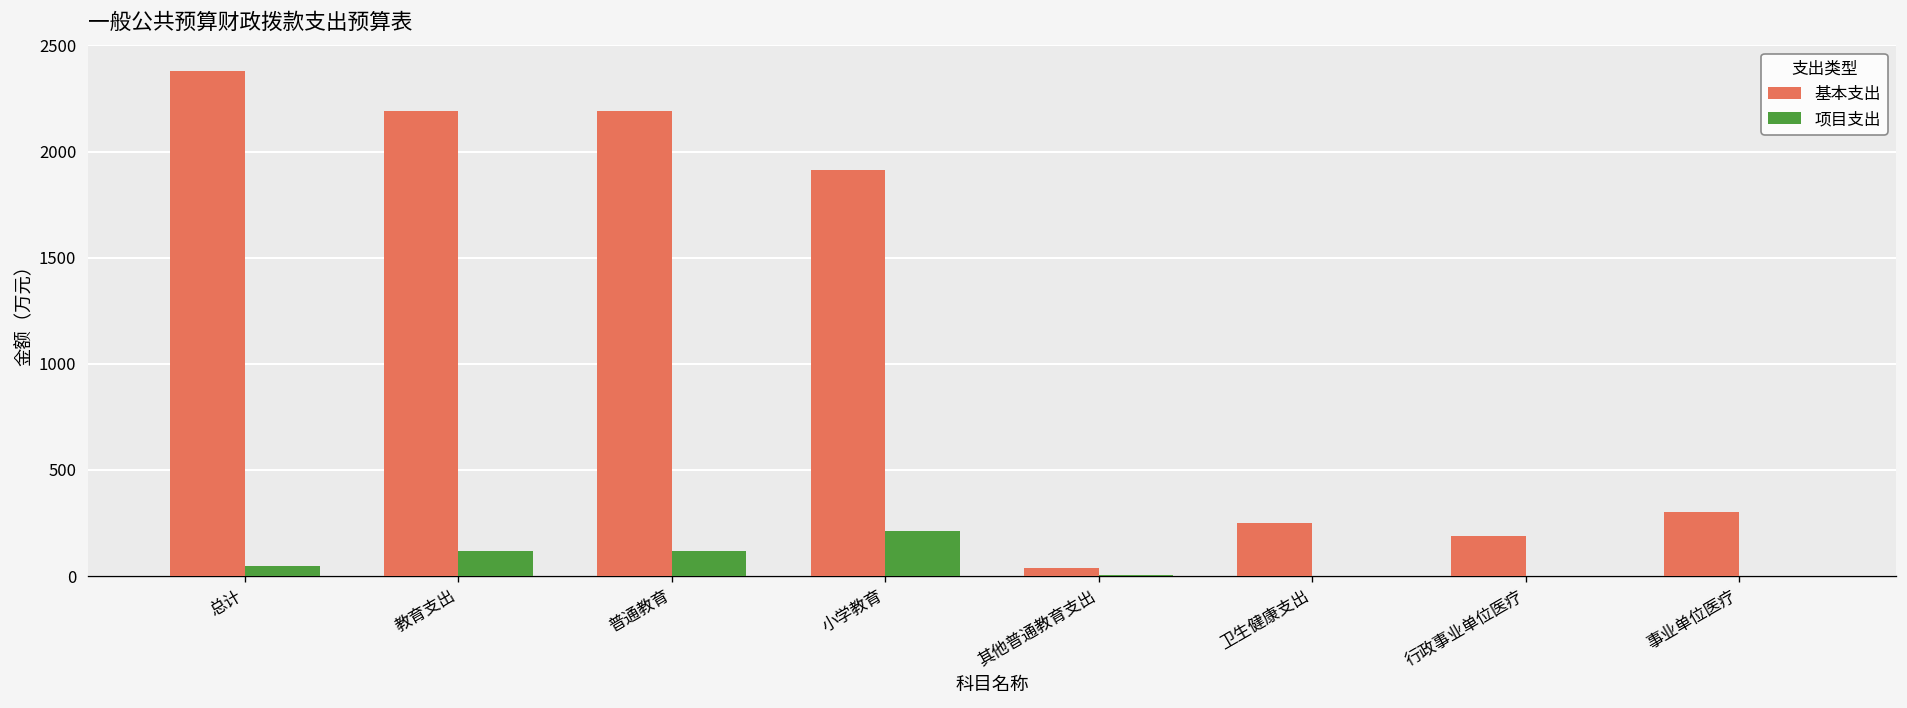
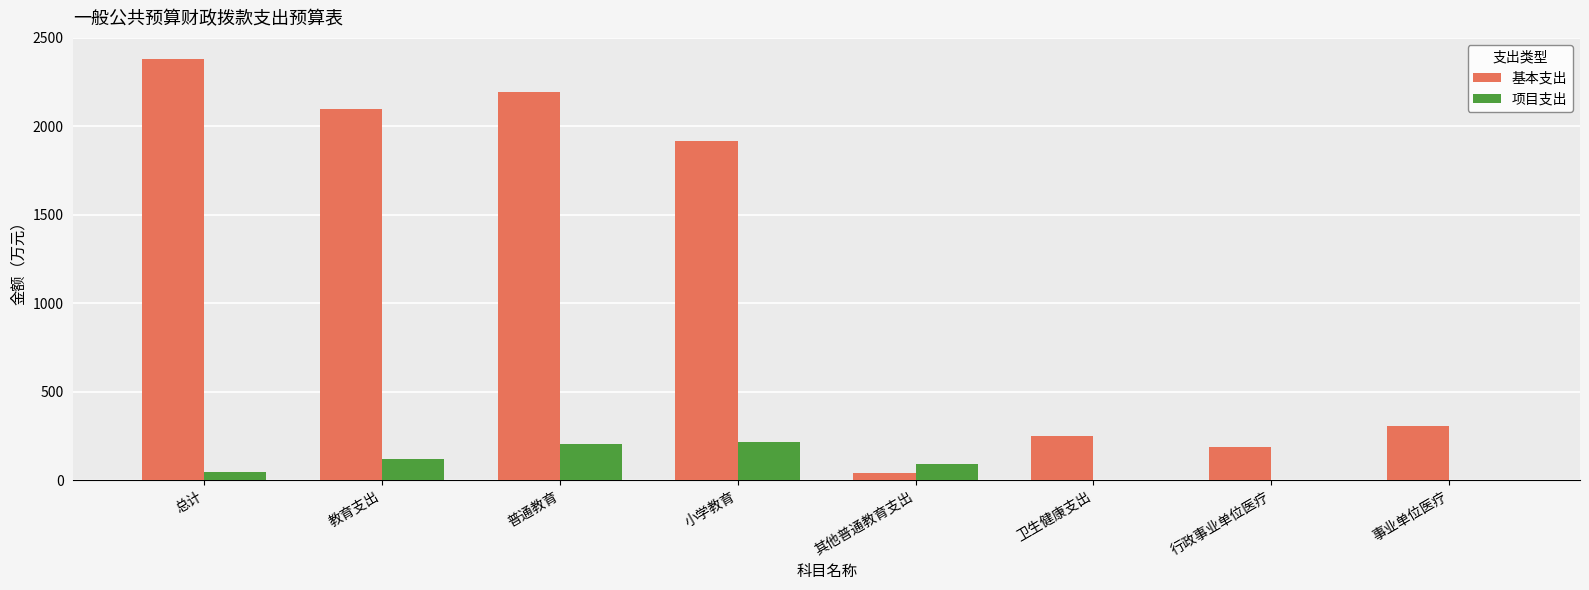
  {
    "基本支出": {
      "总计": 2380,
-     "教育支出": 2190,
+     "教育支出": 2100,
      "普通教育": 2190,
      "小学教育": 1910,
      "其他普通教育支出": 40,
      "卫生健康支出": 250,
      "行政事业单位医疗": 190,
      "事业单位医疗": 300
    },
    "项目支出": {
      "总计": 50,
      "教育支出": 120,
-     "普通教育": 120,
+     "普通教育": 210,
      "小学教育": 210,
-     "其他普通教育支出": 10,
+     "其他普通教育支出": 90,
      "卫生健康支出": 0,
      "行政事业单位医疗": 0,
      "事业单位医疗": 0
    }
  }
